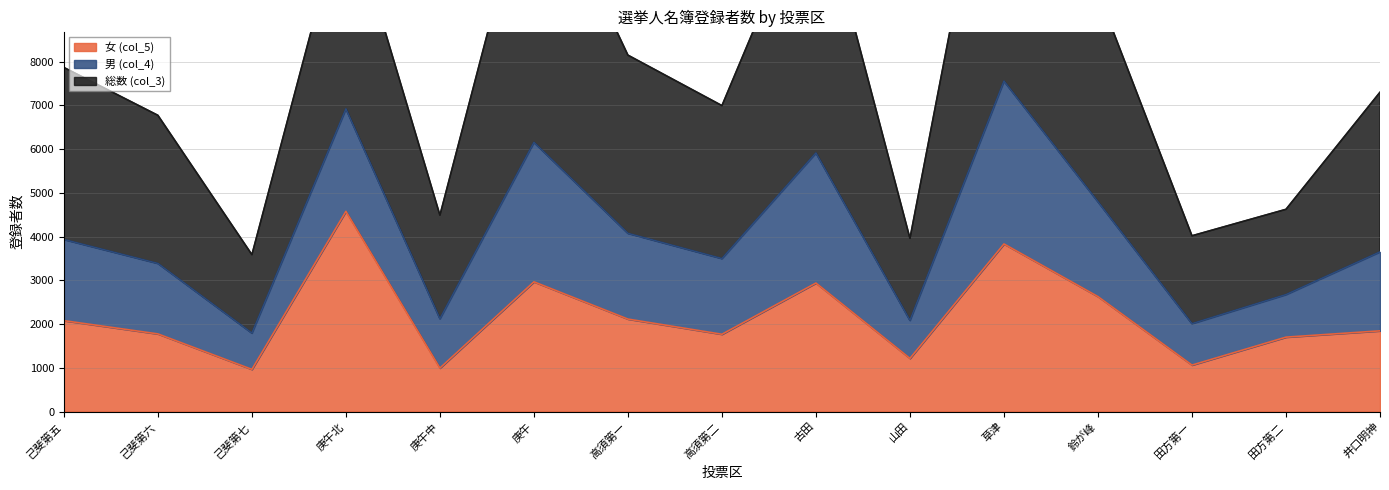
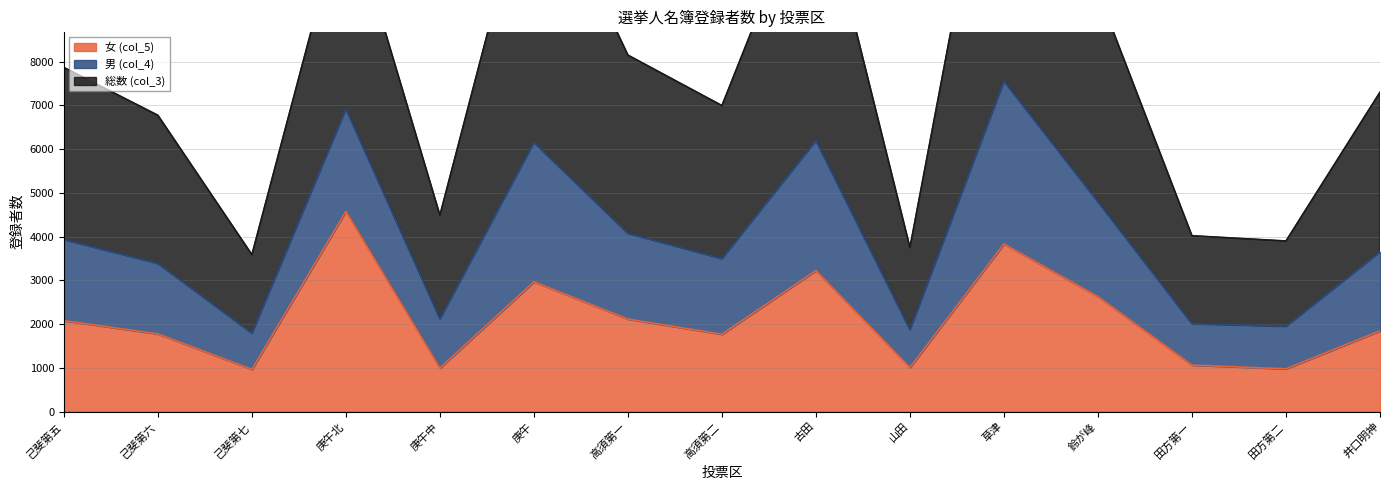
  {
    "女 (col_5)": {
      "己斐第五": 2100,
      "己斐第六": 1800,
      "己斐第七": 1000,
      "庚午北": 4600,
      "庚午中": 1000,
      "庚午": 3000,
      "高須第一": 2100,
      "高須第二": 1800,
-     "古田": 2900,
-     "山田": 1200,
+     "古田": 3200,
+     "山田": 1000,
      "草津": 3800,
      "鈴が峰": 2600,
      "田方第一": 1100,
-     "田方第二": 1700,
+     "田方第二": 1000,
      "井口明神": 1800
    },
    "男 (col_4)": {
      "己斐第五": 1900,
      "己斐第六": 1600,
      "己斐第七": 800,
      "庚午北": 2300,
      "庚午中": 1100,
      "庚午": 3200,
      "高須第一": 2000,
      "高須第二": 1700,
      "古田": 3000,
      "山田": 900,
      "草津": 3700,
      "鈴が峰": 2200,
      "田方第一": 900,
      "田方第二": 1000,
      "井口明神": 1800
    },
    "総数 (col_3)": {
      "己斐第五": 3900,
      "己斐第六": 3400,
      "己斐第七": 1800,
      "庚午中": 2400,
      "高須第一": 4100,
      "高須第二": 3500,
      "山田": 1900,
      "田方第一": 2000,
      "田方第二": 2000,
      "井口明神": 3700
    }
  }
